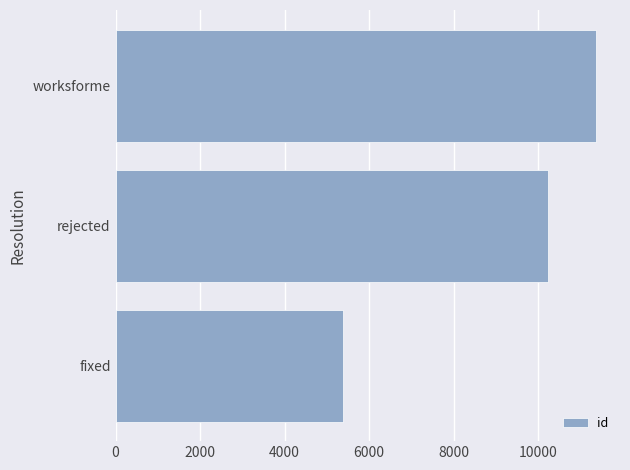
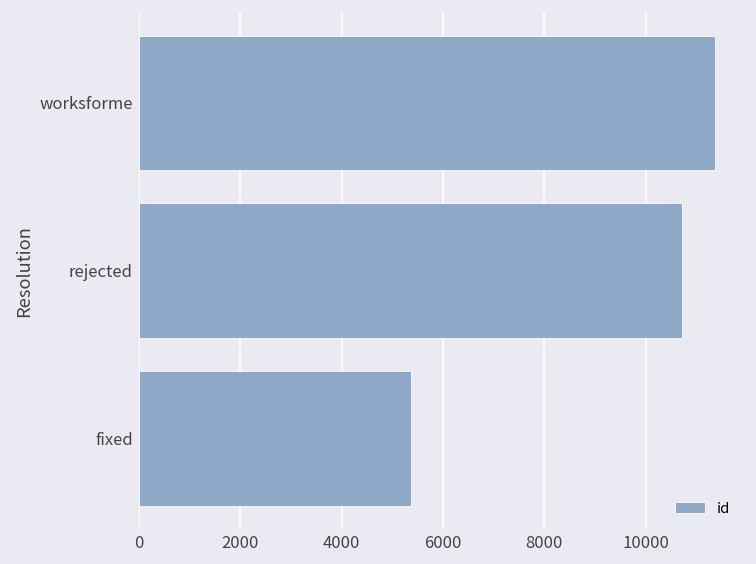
  {
    "worksforme": 11400,
-   "rejected": 10200,
+   "rejected": 10700,
    "fixed": 5400
  }
